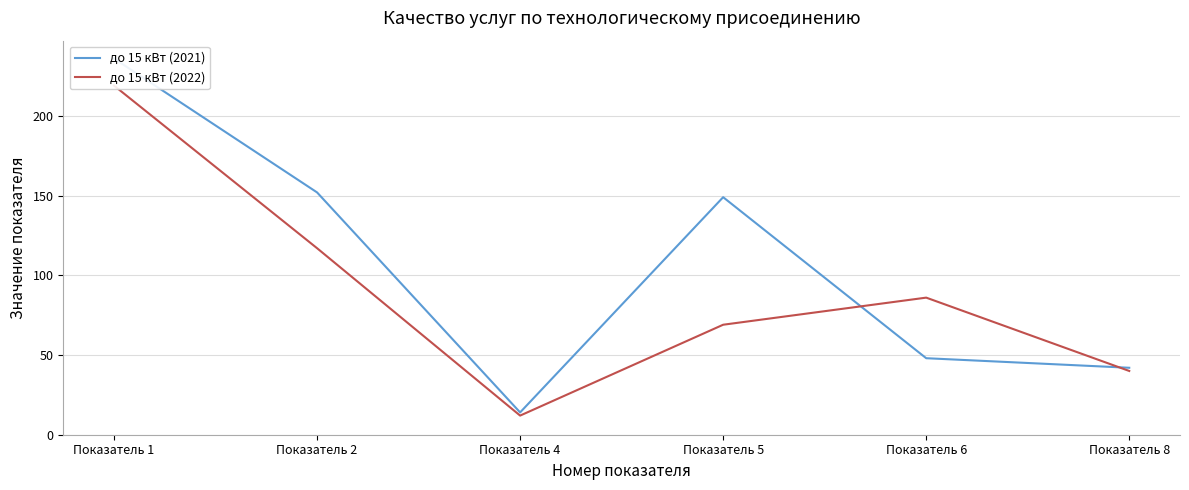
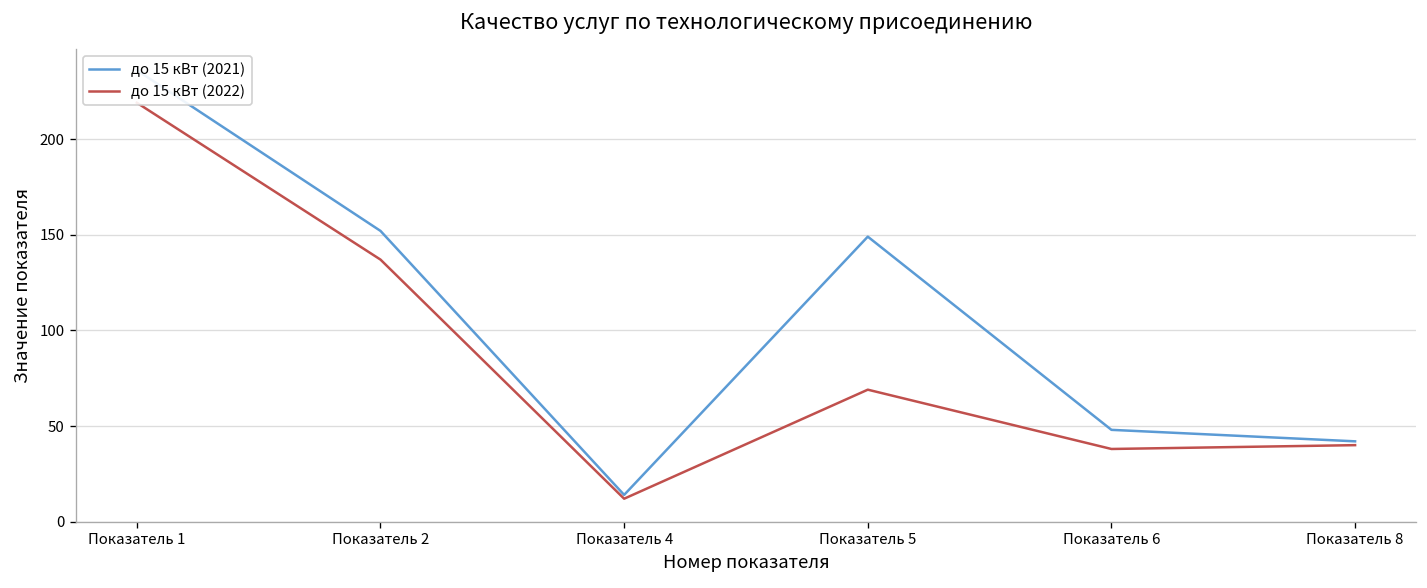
  {
    "до 15 кВт (2021)": {
      "Показатель 2": 152,
      "Показатель 4": 14,
      "Показатель 5": 149,
      "Показатель 6": 48,
      "Показатель 8": 42
    },
    "до 15 кВт (2022)": {
-     "Показатель 2": 117,
+     "Показатель 2": 137,
      "Показатель 4": 12,
      "Показатель 5": 69,
-     "Показатель 6": 86,
+     "Показатель 6": 38,
      "Показатель 8": 40
    }
  }
